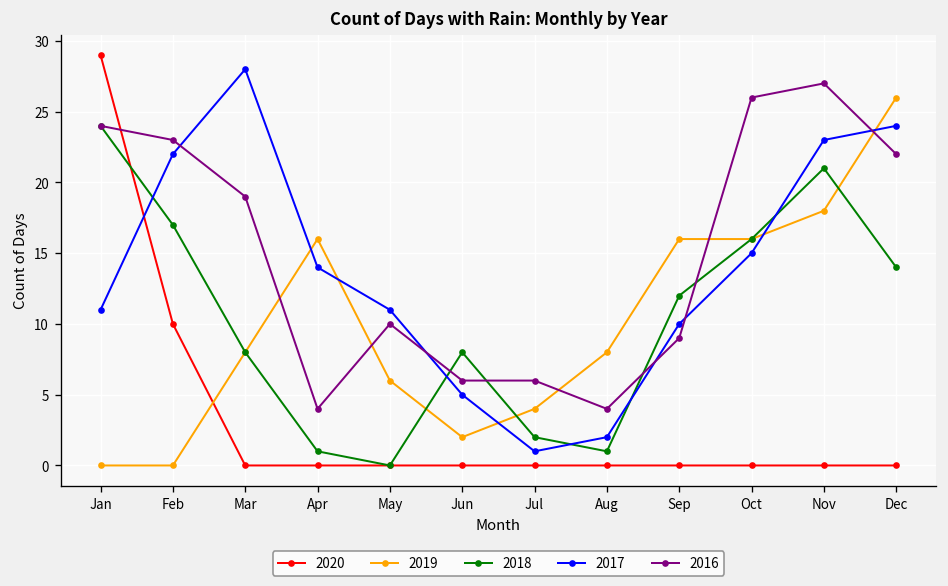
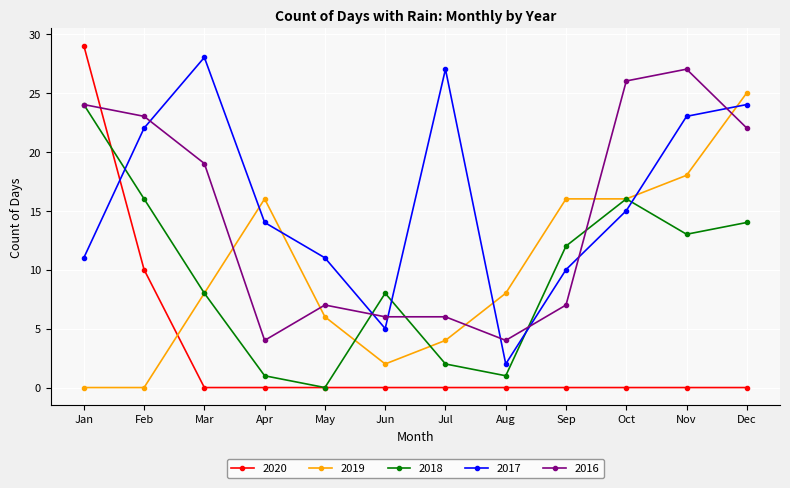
  {
    "2020": {
      "Jan": 29,
      "Feb": 10,
      "Mar": 0,
      "Apr": 0,
      "Jun": 0,
      "Jul": 0,
      "Aug": 0,
      "Sep": 0,
      "Oct": 0,
      "Nov": 0,
      "Dec": 0
    },
    "2019": {
      "Jan": 0,
      "Feb": 0,
      "Apr": 16,
      "May": 6,
      "Jun": 2,
      "Jul": 4,
      "Aug": 8,
      "Sep": 16,
      "Nov": 18,
-     "Dec": 26
+     "Dec": 25
    },
    "2018": {
-     "Feb": 17,
+     "Feb": 16,
      "Apr": 1,
      "Jun": 8,
      "Jul": 2,
      "Aug": 1,
      "Sep": 12,
-     "Nov": 21,
+     "Nov": 13,
      "Dec": 14
    },
    "2017": {
      "Jan": 11,
      "Feb": 22,
      "Mar": 28,
      "Apr": 14,
      "May": 11,
      "Jun": 5,
-     "Jul": 1,
+     "Jul": 27,
      "Aug": 2,
      "Sep": 10,
      "Oct": 15,
      "Nov": 23,
      "Dec": 24
    },
    "2016": {
      "Feb": 23,
      "Mar": 19,
      "Apr": 4,
-     "May": 10,
+     "May": 7,
      "Jun": 6,
      "Jul": 6,
      "Aug": 4,
-     "Sep": 9,
+     "Sep": 7,
      "Oct": 26,
      "Nov": 27,
      "Dec": 22
    }
  }
